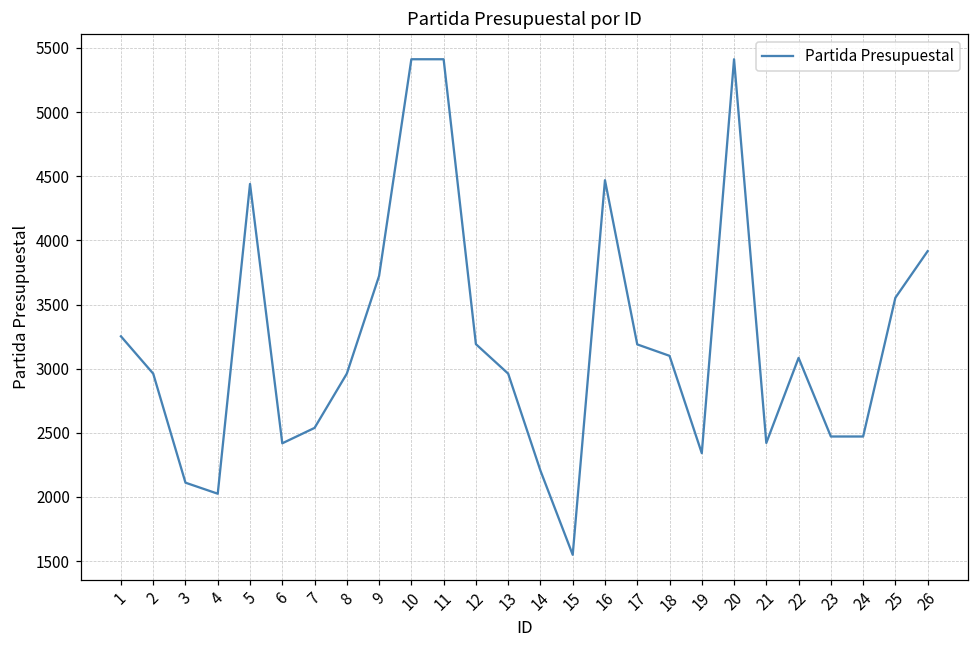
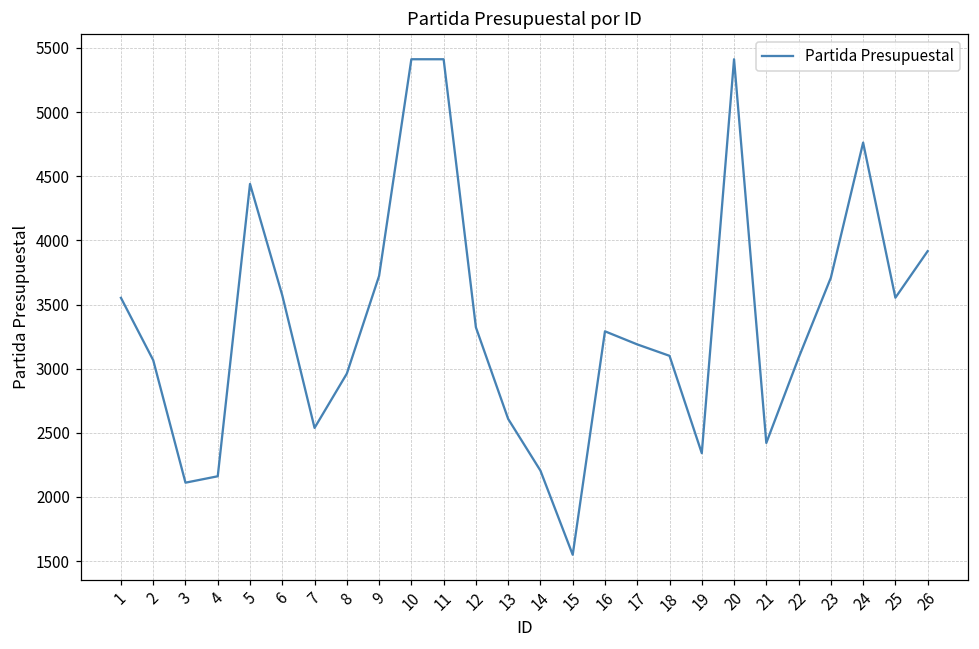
  {
-   "1": 3250,
-   "2": 2960,
+   "1": 3550,
+   "2": 3070,
    "3": 2110,
-   "4": 2030,
+   "4": 2160,
    "5": 4440,
-   "6": 2420,
+   "6": 3570,
    "7": 2540,
    "8": 2960,
    "9": 3720,
    "10": 5410,
    "11": 5410,
-   "12": 3190,
-   "13": 2960,
+   "12": 3320,
+   "13": 2610,
    "14": 2210,
    "15": 1550,
-   "16": 4470,
+   "16": 3290,
    "17": 3190,
    "18": 3100,
    "19": 2340,
    "20": 5410,
    "21": 2420,
    "22": 3080,
-   "23": 2470,
-   "24": 2470,
+   "23": 3710,
+   "24": 4760,
    "25": 3550,
    "26": 3920
  }
